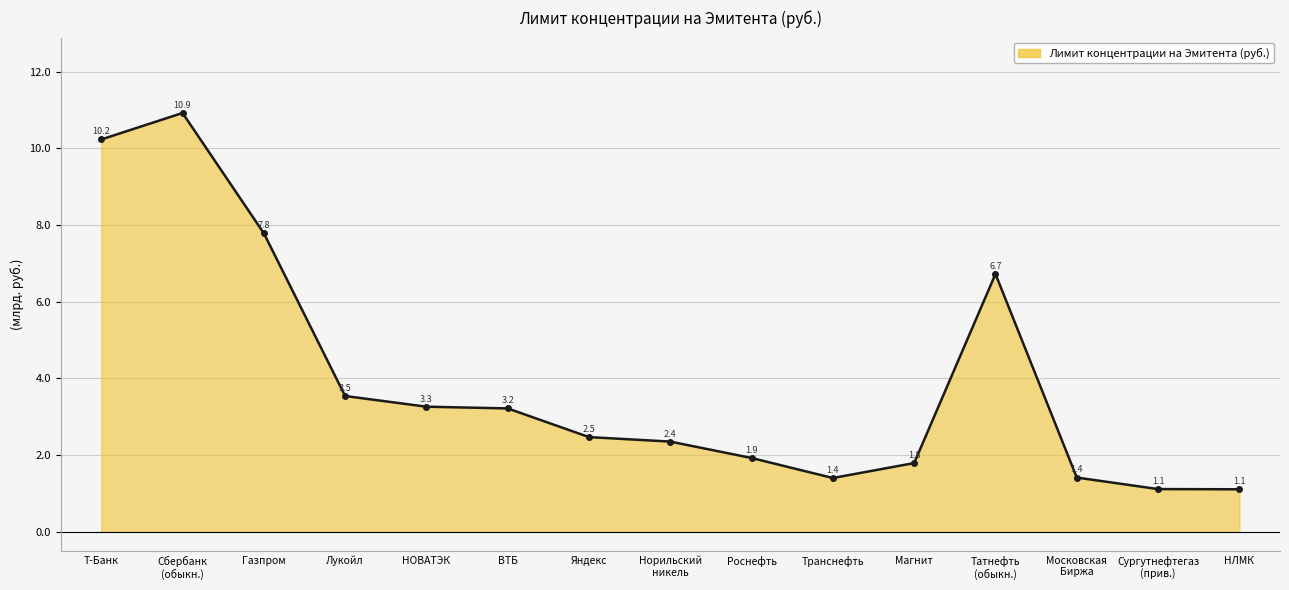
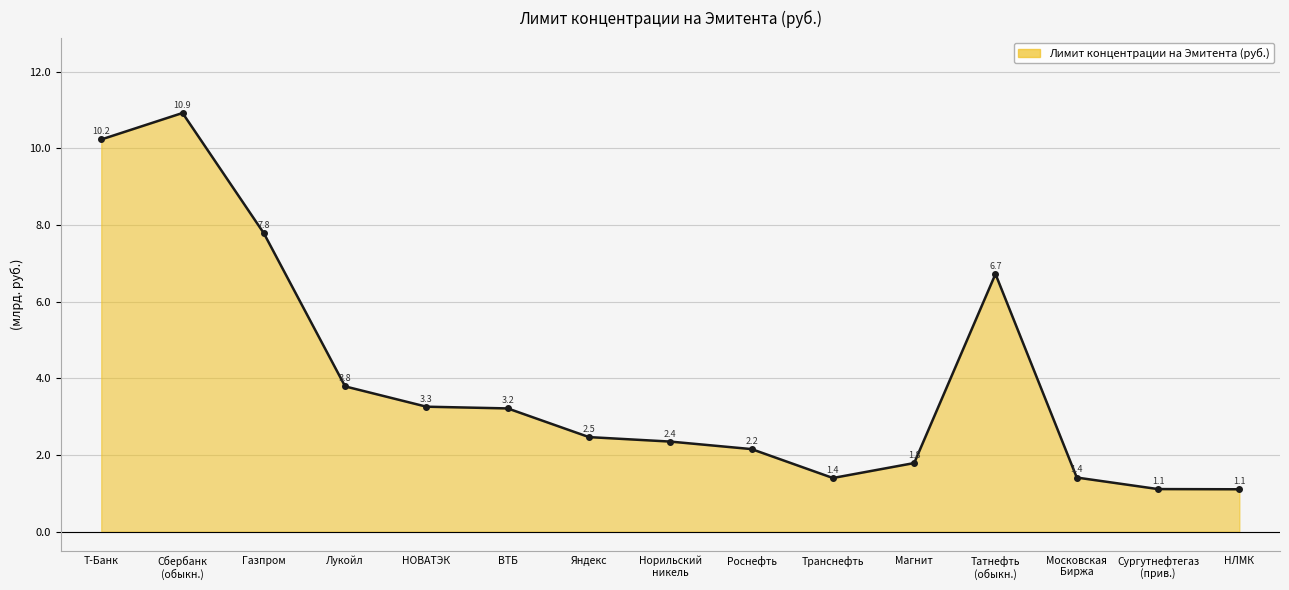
  {
-   "Лукойл": 3.5,
-   "Роснефть": 1.9
+   "Лукойл": 3.8,
+   "Роснефть": 2.2
  }
